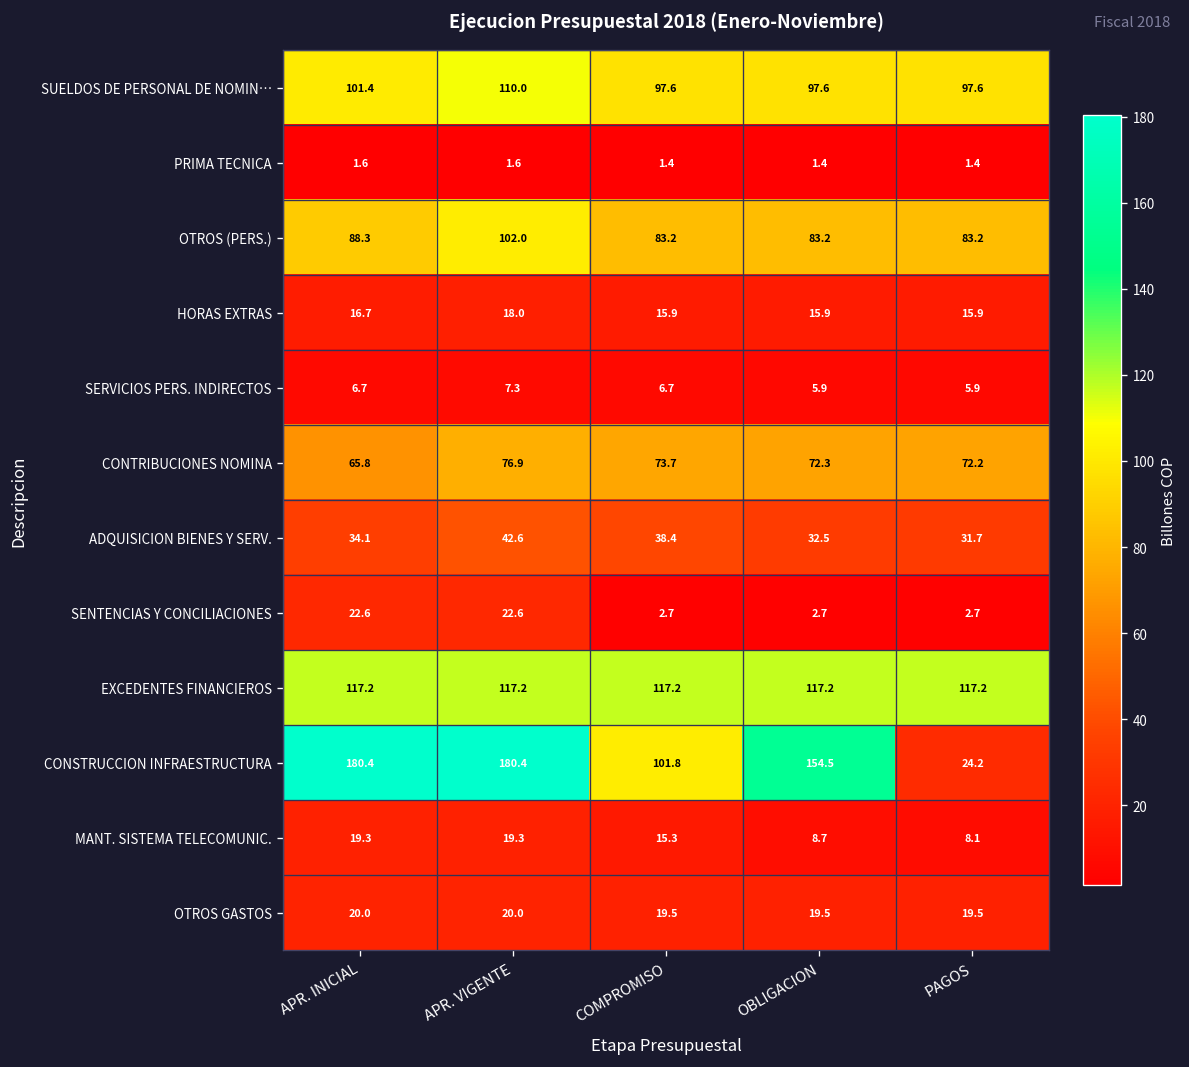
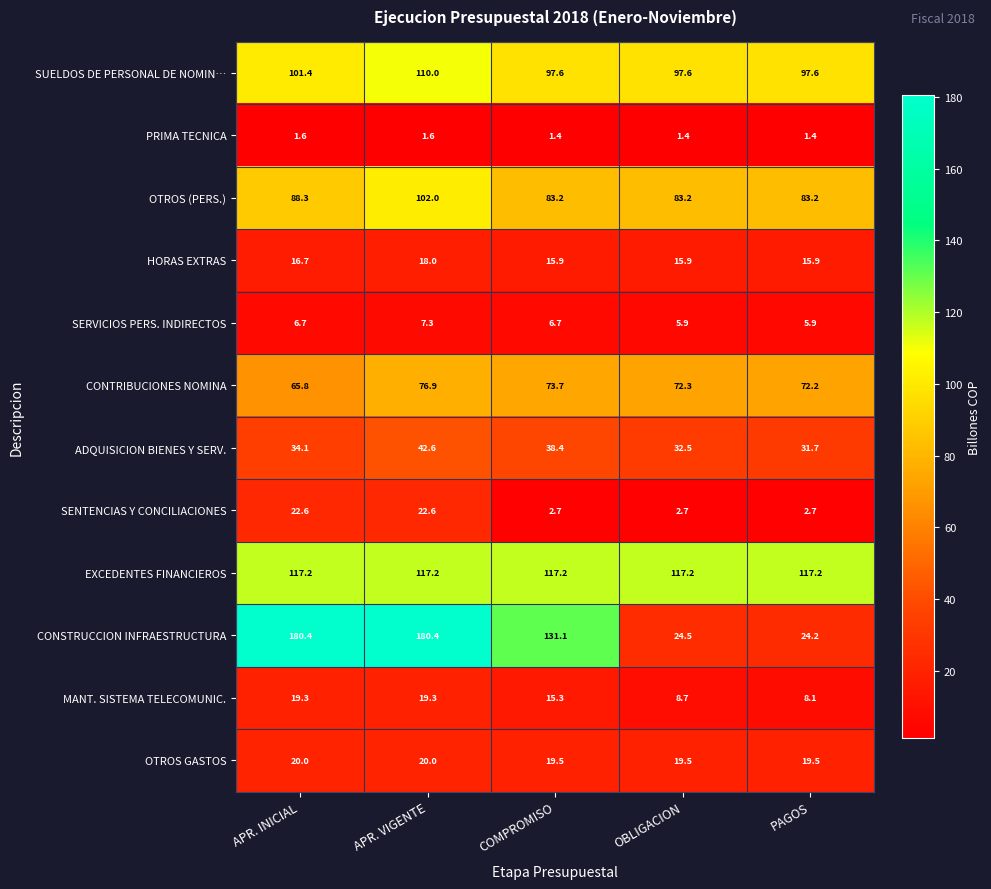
  {
    "SUELDOS DE PERSONAL DE NOMIN…": {
      "APR. INICIAL": 101.4,
      "APR. VIGENTE": 110.0,
      "COMPROMISO": 97.6,
      "OBLIGACION": 97.6,
      "PAGOS": 97.6
    },
    "PRIMA TECNICA": {
      "APR. INICIAL": 1.6,
      "APR. VIGENTE": 1.6,
      "COMPROMISO": 1.4,
      "OBLIGACION": 1.4,
      "PAGOS": 1.4
    },
    "OTROS (PERS.)": {
      "APR. INICIAL": 88.3,
      "APR. VIGENTE": 102.0,
      "COMPROMISO": 83.2,
      "OBLIGACION": 83.2,
      "PAGOS": 83.2
    },
    "HORAS EXTRAS": {
      "APR. INICIAL": 16.7,
      "APR. VIGENTE": 18.0,
      "COMPROMISO": 15.9,
      "OBLIGACION": 15.9,
      "PAGOS": 15.9
    },
    "SERVICIOS PERS. INDIRECTOS": {
      "APR. INICIAL": 6.7,
      "APR. VIGENTE": 7.3,
      "COMPROMISO": 6.7,
      "OBLIGACION": 5.9,
      "PAGOS": 5.9
    },
    "CONTRIBUCIONES NOMINA": {
      "APR. INICIAL": 65.8,
      "APR. VIGENTE": 76.9,
      "COMPROMISO": 73.7,
      "OBLIGACION": 72.3,
      "PAGOS": 72.2
    },
    "ADQUISICION BIENES Y SERV.": {
      "APR. INICIAL": 34.1,
      "APR. VIGENTE": 42.6,
      "COMPROMISO": 38.4,
      "OBLIGACION": 32.5,
      "PAGOS": 31.7
    },
    "SENTENCIAS Y CONCILIACIONES": {
      "APR. INICIAL": 22.6,
      "APR. VIGENTE": 22.6,
      "COMPROMISO": 2.7,
      "OBLIGACION": 2.7,
      "PAGOS": 2.7
    },
    "EXCEDENTES FINANCIEROS": {
      "APR. INICIAL": 117.2,
      "APR. VIGENTE": 117.2,
      "COMPROMISO": 117.2,
      "OBLIGACION": 117.2,
      "PAGOS": 117.2
    },
    "CONSTRUCCION INFRAESTRUCTURA": {
      "APR. INICIAL": 180.4,
      "APR. VIGENTE": 180.4,
-     "COMPROMISO": 101.8,
-     "OBLIGACION": 154.5,
+     "COMPROMISO": 131.1,
+     "OBLIGACION": 24.5,
      "PAGOS": 24.2
    },
    "MANT. SISTEMA TELECOMUNIC.": {
      "APR. INICIAL": 19.3,
      "APR. VIGENTE": 19.3,
      "COMPROMISO": 15.3,
      "OBLIGACION": 8.7,
      "PAGOS": 8.1
    },
    "OTROS GASTOS": {
      "APR. INICIAL": 20.0,
      "APR. VIGENTE": 20.0,
      "COMPROMISO": 19.5,
      "OBLIGACION": 19.5,
      "PAGOS": 19.5
    }
  }
